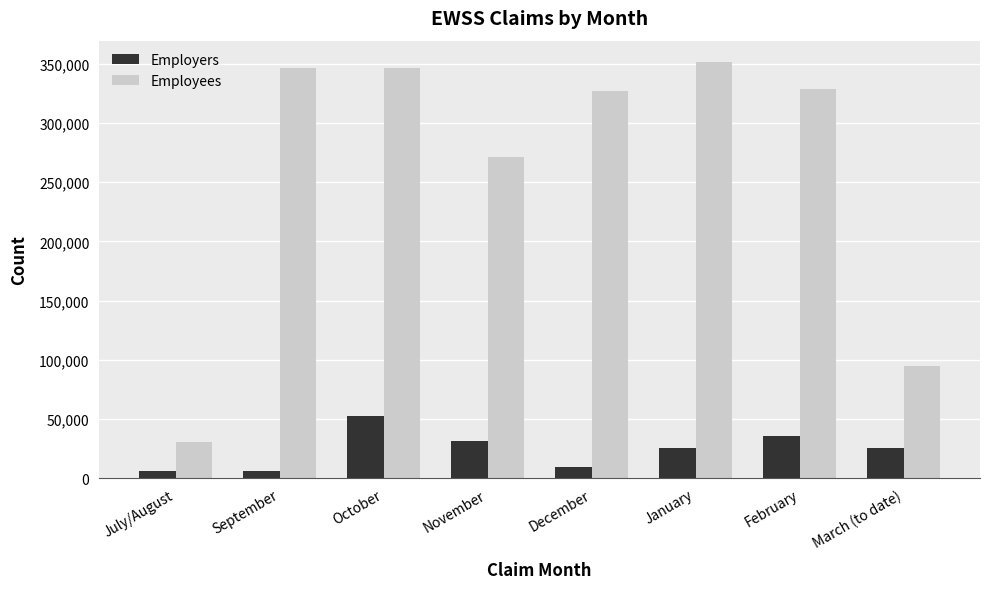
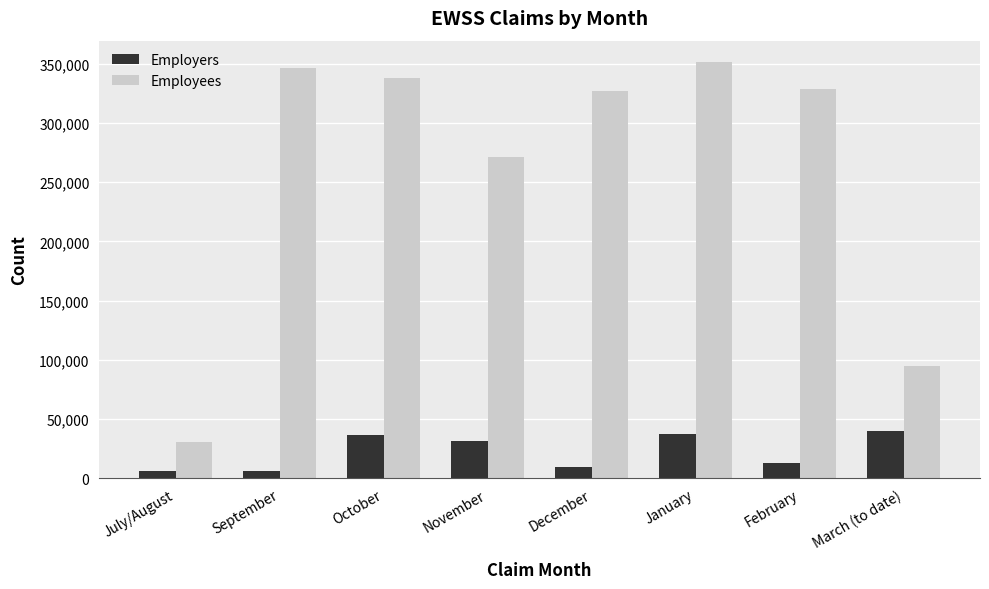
  {
    "Employers": {
      "July/August": "6,000",
      "September": "6,000",
-     "October": "52,000",
+     "October": "36,000",
      "November": "31,000",
      "December": "10,000",
-     "January": "25,000",
-     "February": "36,000",
-     "March (to date)": "26,000"
+     "January": "37,000",
+     "February": "12,000",
+     "March (to date)": "40,000"
    },
    "Employees": {
      "July/August": "31,000",
      "September": "346,000",
-     "October": "346,000",
+     "October": "338,000",
      "November": "271,000",
      "December": "327,000",
      "January": "352,000",
      "February": "329,000",
      "March (to date)": "95,000"
    }
  }
